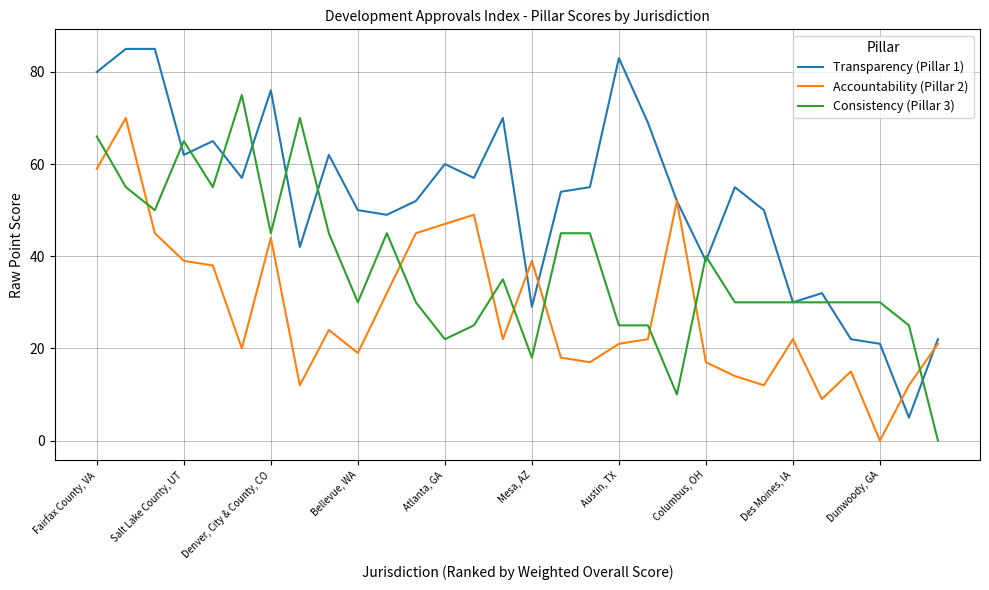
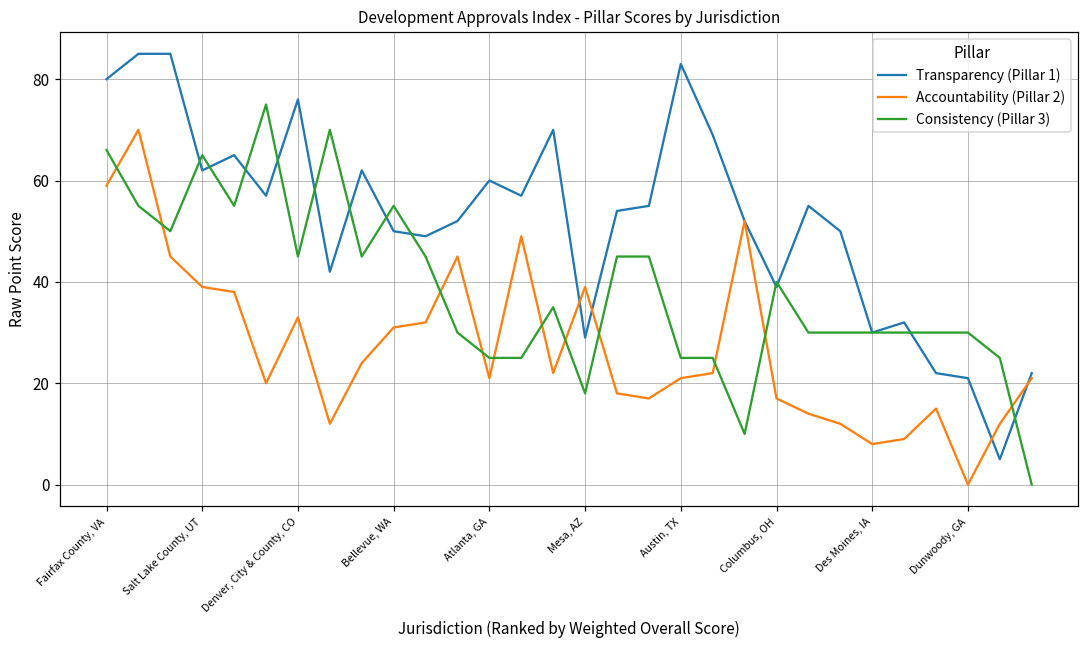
  {
    "Transparency (Pillar 1)": {
      "Fairfax County, VA": 80,
      "Salt Lake County, UT": 62,
      "Denver, City & County, CO": 76,
      "Bellevue, WA": 50,
      "Atlanta, GA": 60,
      "Mesa, AZ": 29,
      "Austin, TX": 83,
      "Columbus, OH": 39,
      "Dunwoody, GA": 21
    },
    "Accountability (Pillar 2)": {
      "Fairfax County, VA": 59,
      "Salt Lake County, UT": 39,
-     "Denver, City & County, CO": 44,
-     "Bellevue, WA": 19,
-     "Atlanta, GA": 47,
+     "Denver, City & County, CO": 33,
+     "Bellevue, WA": 31,
+     "Atlanta, GA": 21,
      "Mesa, AZ": 39,
      "Austin, TX": 21,
      "Columbus, OH": 17,
-     "Des Moines, IA": 22,
+     "Des Moines, IA": 8,
      "Dunwoody, GA": 0
    },
    "Consistency (Pillar 3)": {
      "Fairfax County, VA": 66,
      "Salt Lake County, UT": 65,
      "Denver, City & County, CO": 45,
-     "Bellevue, WA": 30,
-     "Atlanta, GA": 22,
+     "Bellevue, WA": 55,
+     "Atlanta, GA": 25,
      "Mesa, AZ": 18,
      "Austin, TX": 25,
      "Columbus, OH": 40,
      "Dunwoody, GA": 30
    }
  }
